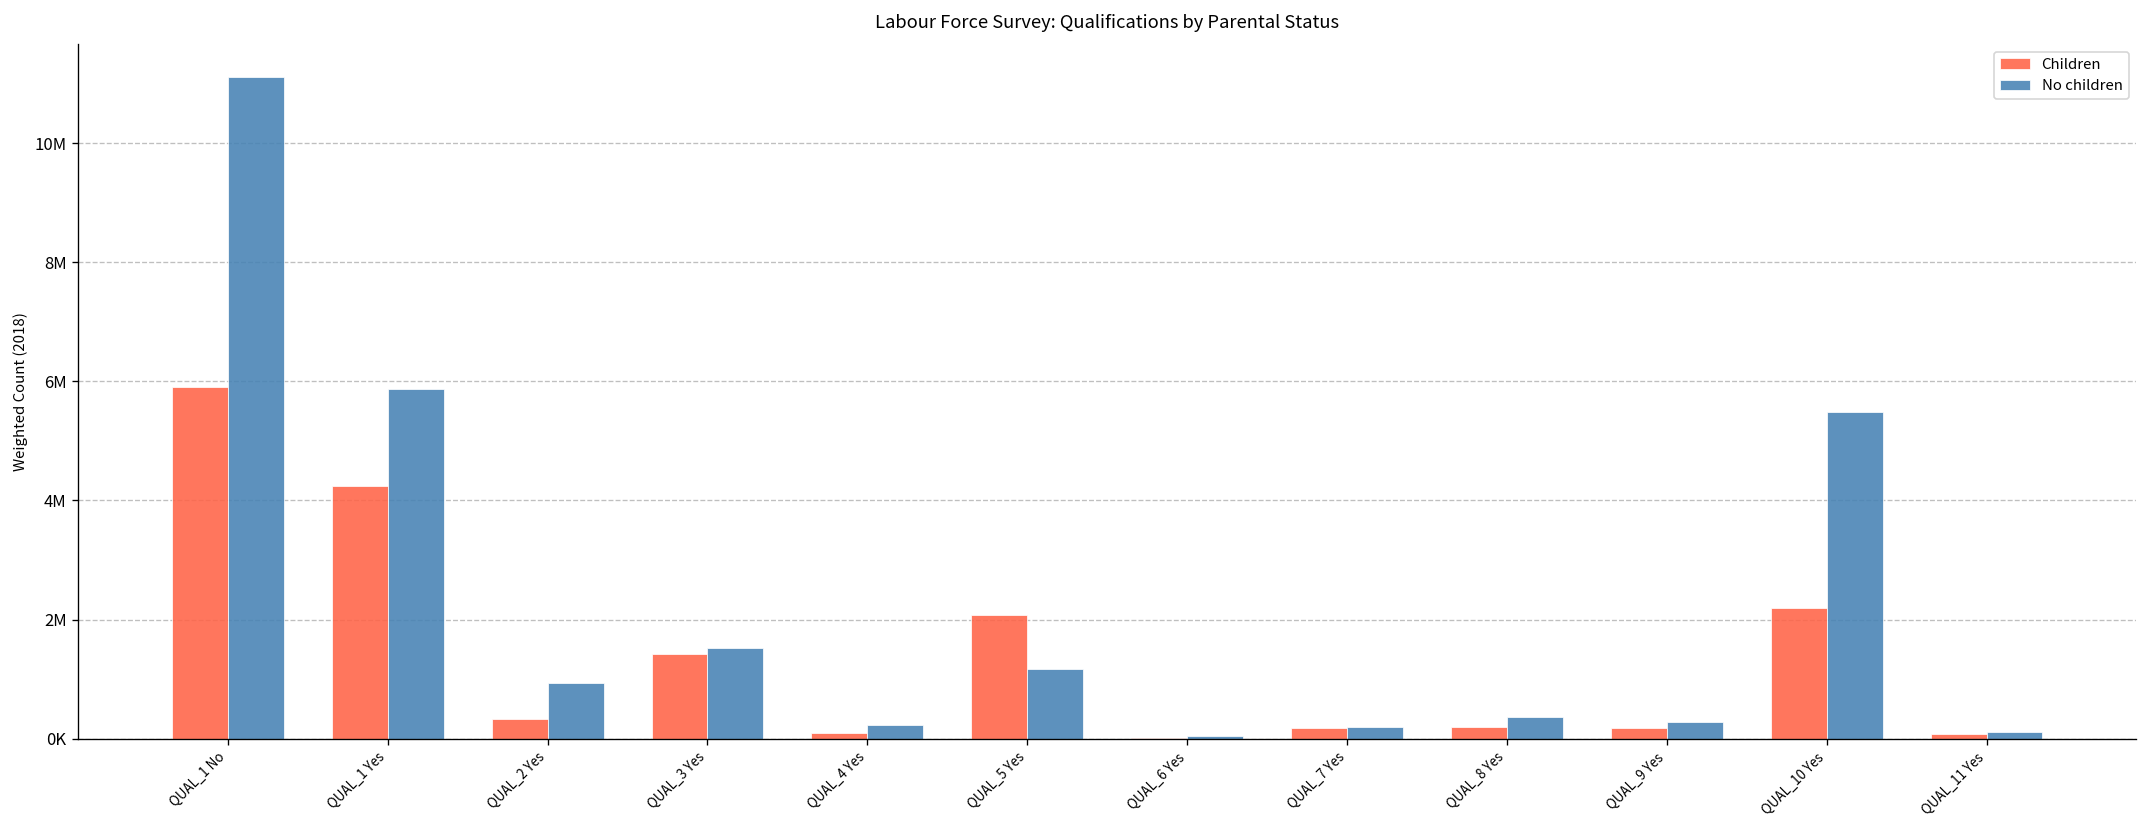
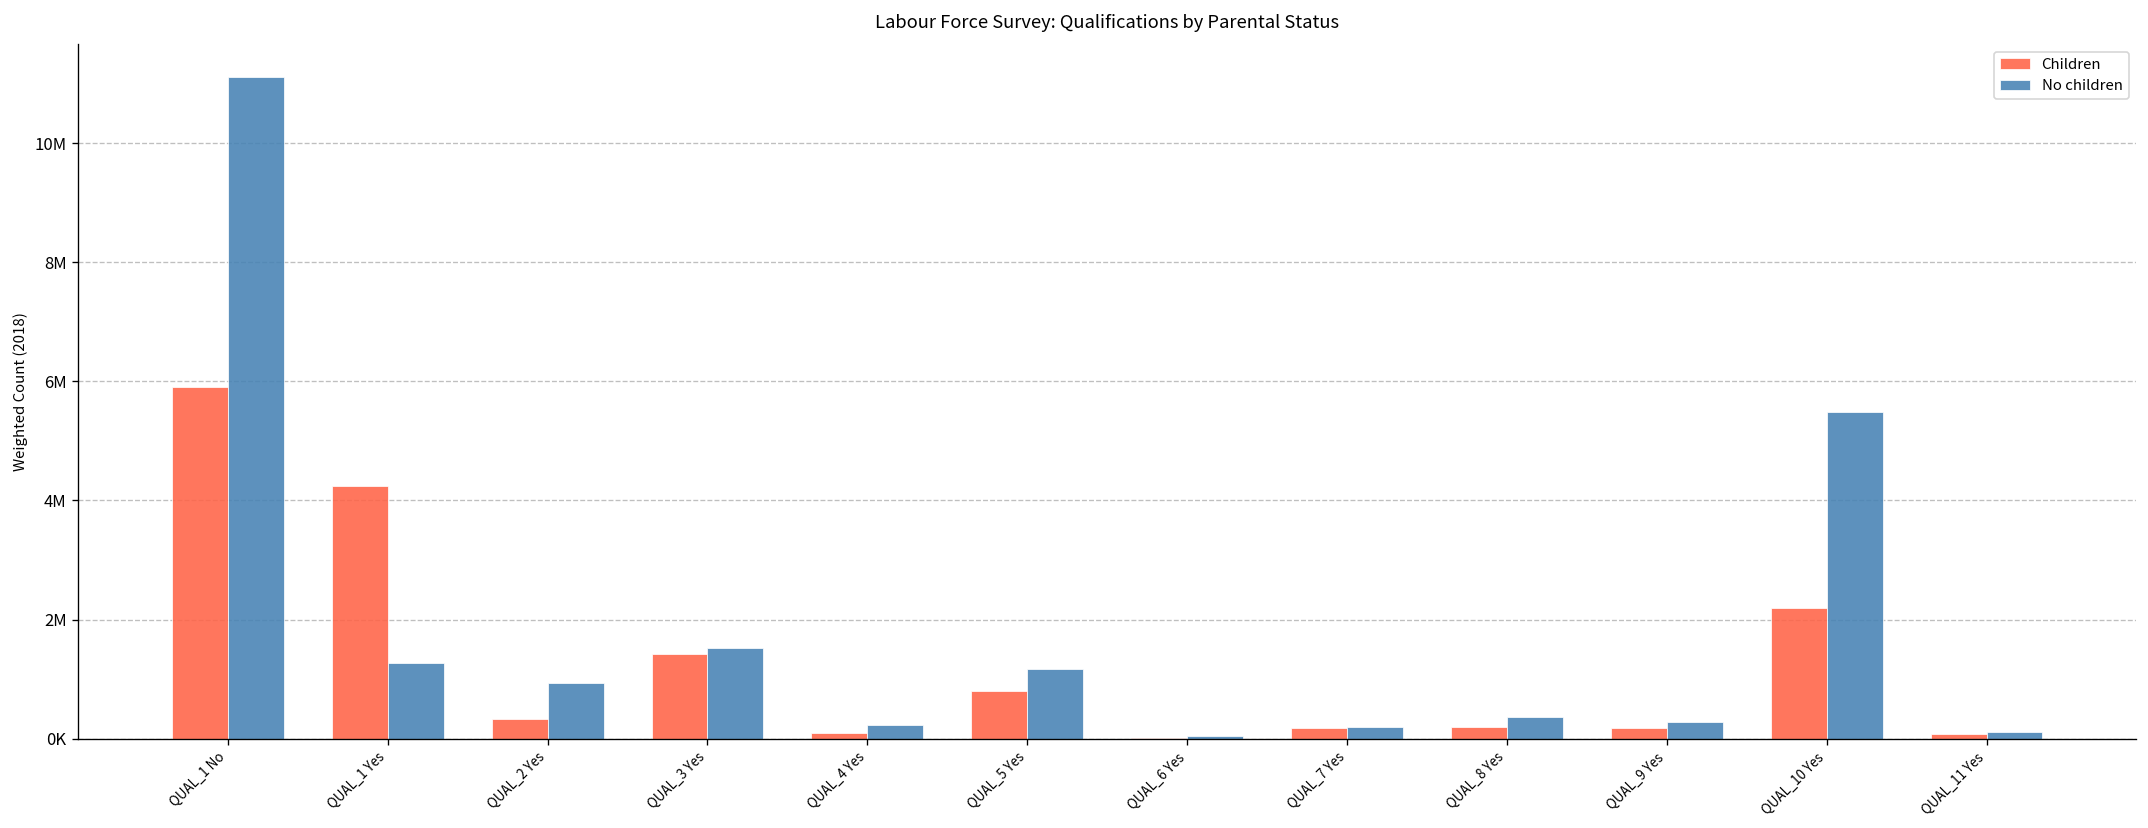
  {
    "Children": {
      "QUAL_1 No": 5900000,
      "QUAL_1 Yes": 4200000,
      "QUAL_2 Yes": 300000,
      "QUAL_3 Yes": 1400000,
      "QUAL_4 Yes": 100000,
-     "QUAL_5 Yes": 2100000,
+     "QUAL_5 Yes": 800000,
      "QUAL_7 Yes": 200000,
      "QUAL_8 Yes": 200000,
      "QUAL_9 Yes": 200000,
      "QUAL_10 Yes": 2200000,
      "QUAL_11 Yes": 100000
    },
    "No children": {
      "QUAL_1 No": 11100000,
-     "QUAL_1 Yes": 5900000,
+     "QUAL_1 Yes": 1300000,
      "QUAL_2 Yes": 900000,
      "QUAL_3 Yes": 1500000,
      "QUAL_4 Yes": 200000,
      "QUAL_5 Yes": 1200000,
      "QUAL_7 Yes": 200000,
      "QUAL_8 Yes": 400000,
      "QUAL_9 Yes": 300000,
      "QUAL_10 Yes": 5500000,
      "QUAL_11 Yes": 100000
    }
  }
